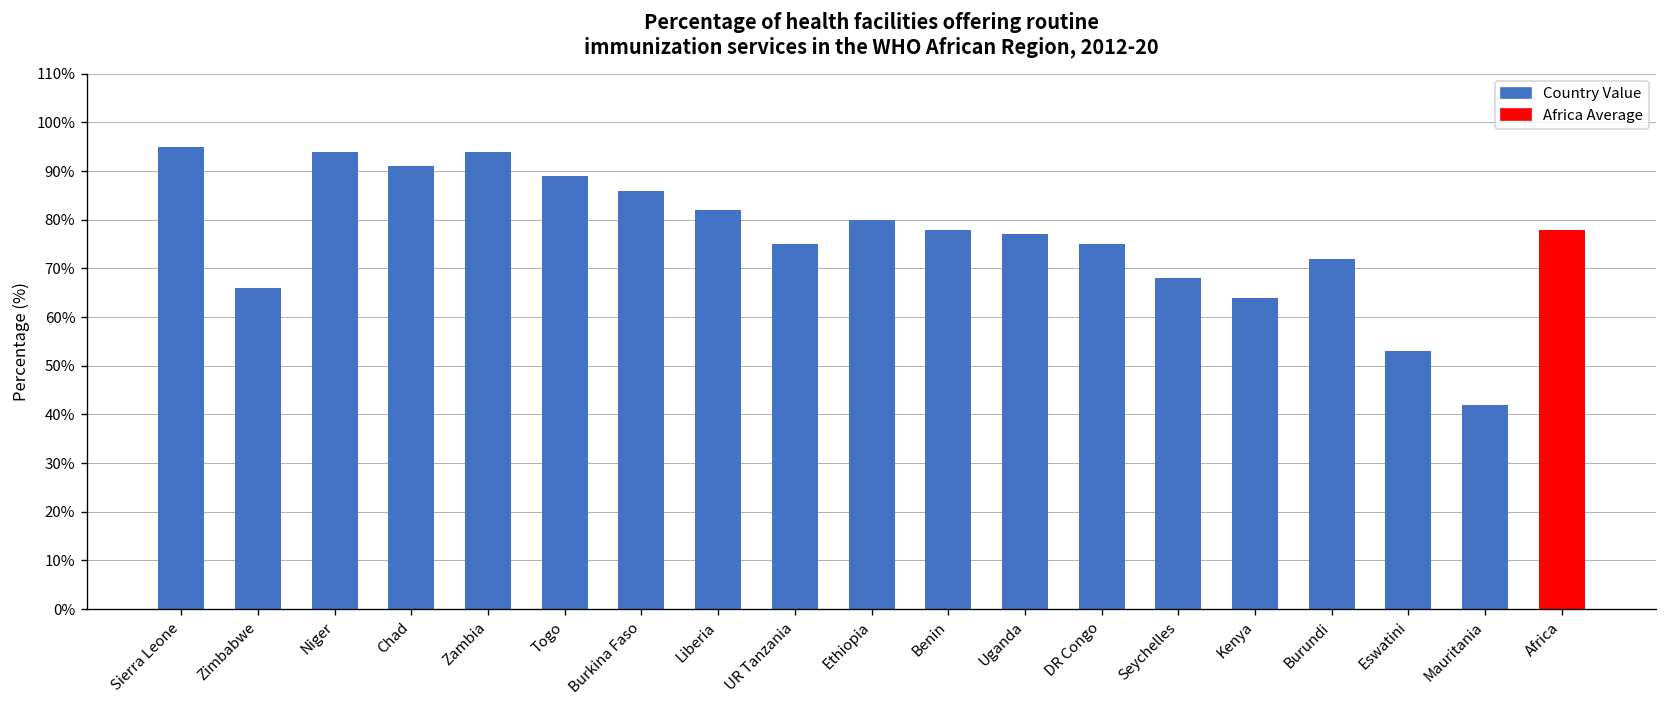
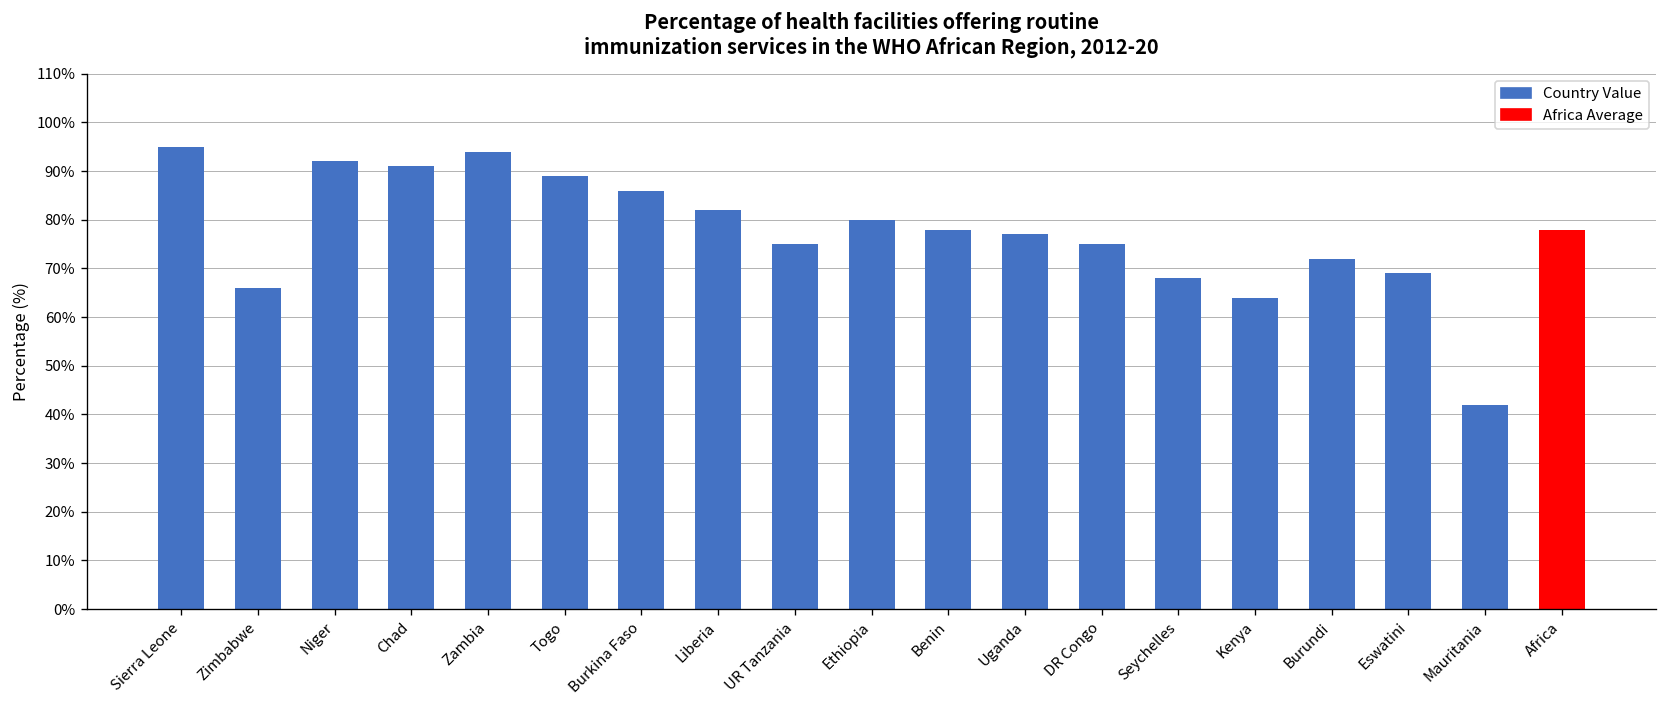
  {
    "Sierra Leone": "95%",
    "Zimbabwe": "66%",
-   "Niger": "94%",
+   "Niger": "92%",
    "Chad": "91%",
    "Zambia": "94%",
    "Togo": "89%",
    "Burkina Faso": "86%",
    "Liberia": "82%",
    "UR Tanzania": "75%",
    "Ethiopia": "80%",
    "Benin": "78%",
    "Uganda": "77%",
    "DR Congo": "75%",
    "Seychelles": "68%",
    "Kenya": "64%",
    "Burundi": "72%",
-   "Eswatini": "53%",
+   "Eswatini": "69%",
    "Mauritania": "42%",
    "Africa": "78%"
  }
